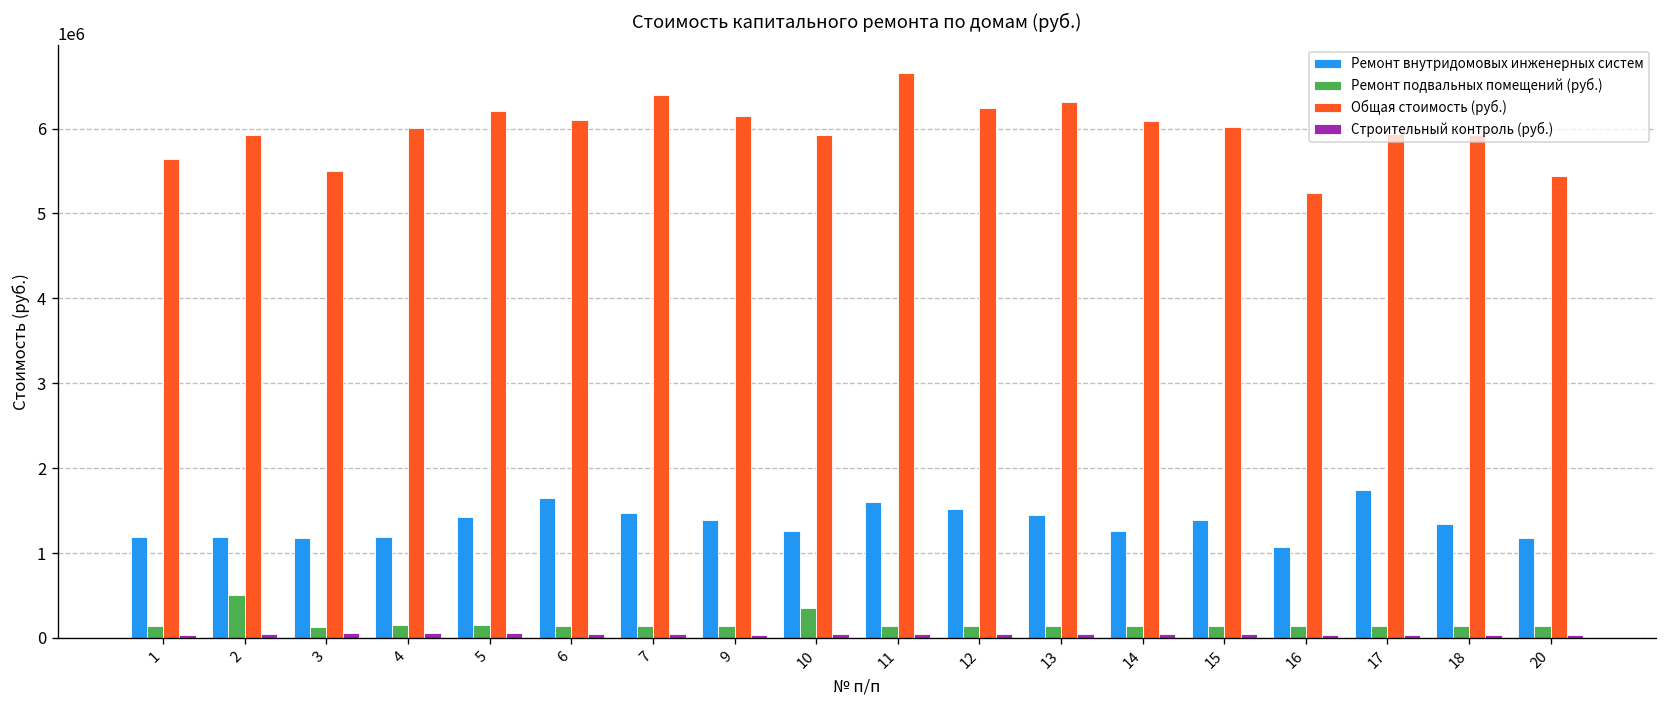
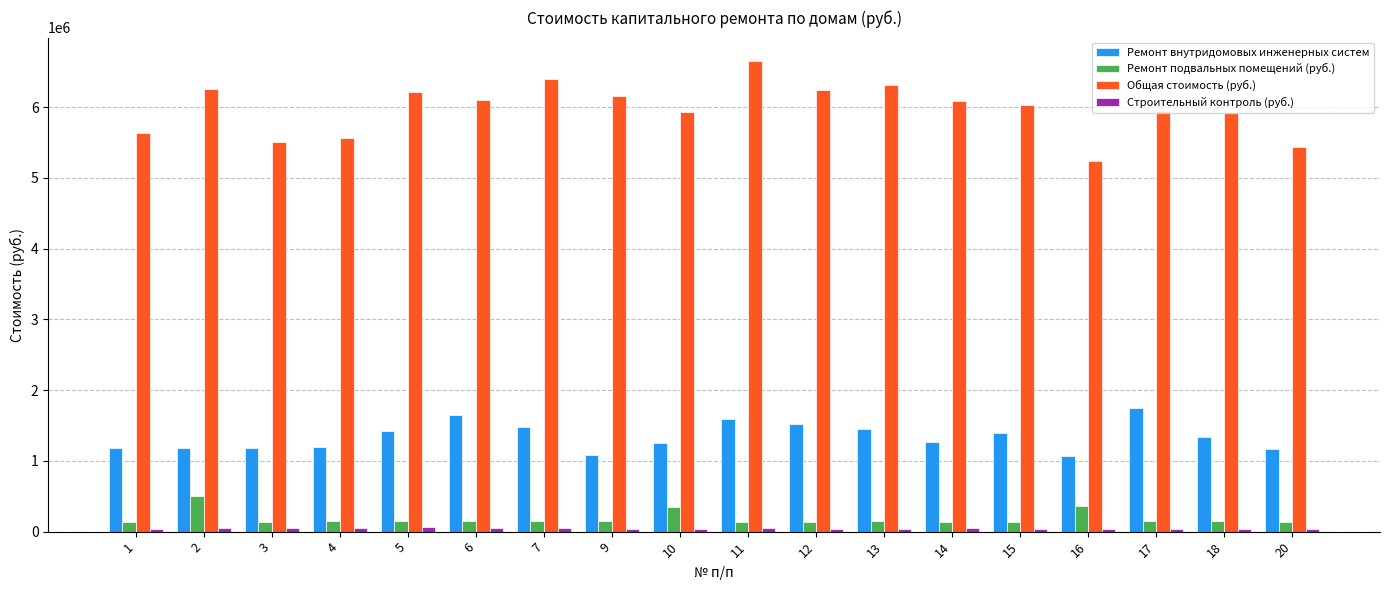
  {
    "Ремонт внутридомовых инженерных систем": {
      "1": 1200000,
      "2": 1200000,
      "3": 1200000,
      "4": 1200000,
      "5": 1400000,
      "6": 1600000,
      "7": 1500000,
-     "9": 1400000,
+     "9": 1100000,
      "10": 1300000,
      "11": 1600000,
      "12": 1500000,
      "13": 1500000,
      "14": 1300000,
      "15": 1400000,
      "16": 1100000,
      "17": 1700000,
      "18": 1300000,
      "20": 1200000
    },
    "Ремонт подвальных помещений (руб.)": {
      "1": 100000,
      "2": 500000,
      "3": 100000,
      "4": 100000,
      "5": 100000,
      "6": 100000,
      "7": 100000,
      "9": 100000,
      "10": 400000,
      "11": 100000,
      "12": 100000,
      "13": 100000,
      "14": 100000,
      "15": 100000,
-     "16": 100000,
+     "16": 400000,
      "17": 100000,
      "18": 100000,
      "20": 100000
    },
    "Общая стоимость (руб.)": {
      "1": 5600000,
-     "2": 5900000,
+     "2": 6300000,
      "3": 5500000,
-     "4": 6000000,
+     "4": 5600000,
      "5": 6200000,
      "6": 6100000,
      "7": 6400000,
      "9": 6200000,
      "10": 5900000,
      "11": 6600000,
      "12": 6200000,
      "13": 6300000,
      "14": 6100000,
      "15": 6000000,
      "16": 5200000,
      "20": 5400000
    },
    "Строительный контроль (руб.)": {
      "1": 0,
      "2": 0,
      "3": 100000,
      "4": 100000,
      "5": 100000,
      "6": 0,
      "7": 0,
      "9": 0,
      "10": 0,
      "11": 0,
      "12": 0,
      "13": 0,
      "14": 0,
      "15": 0,
      "16": 0,
      "17": 0,
      "18": 0,
      "20": 0
    }
  }
